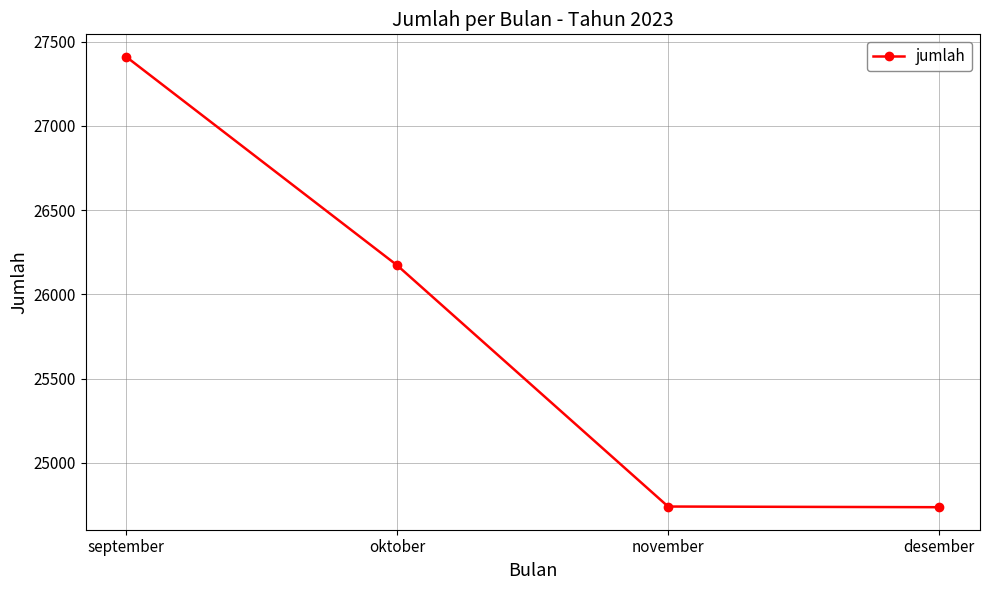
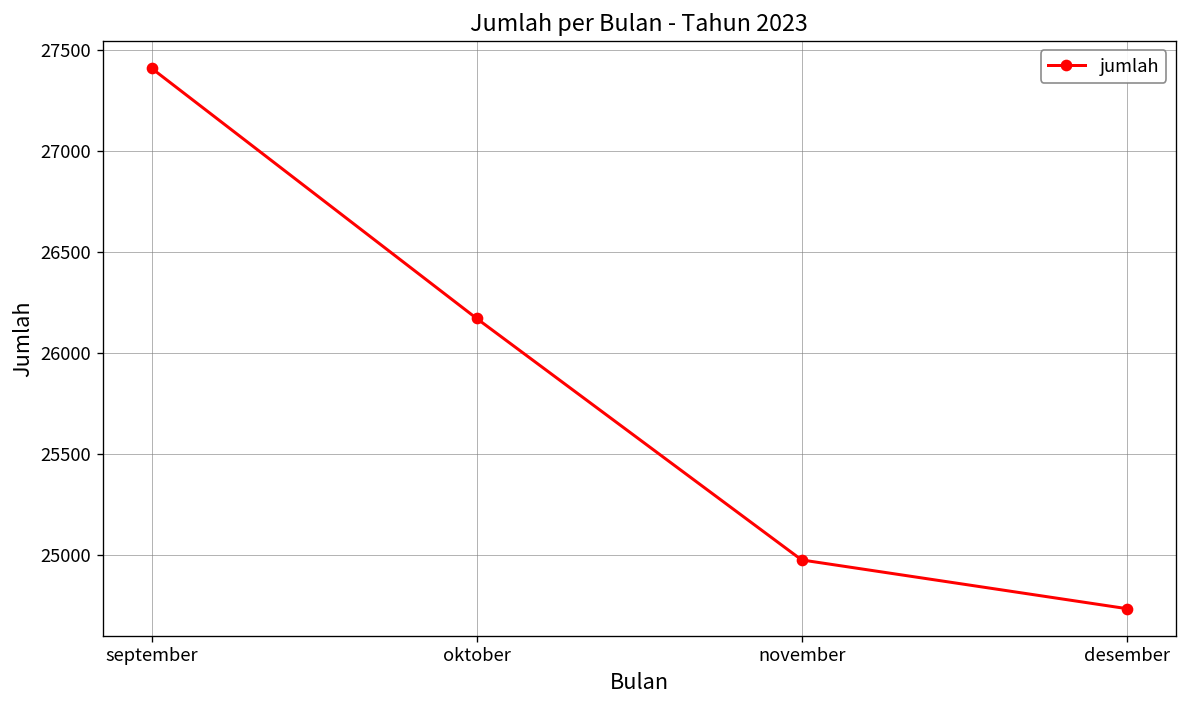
  {
    "september": 27410,
    "oktober": 26170,
-   "november": 24740,
+   "november": 24980,
    "desember": 24740
  }
